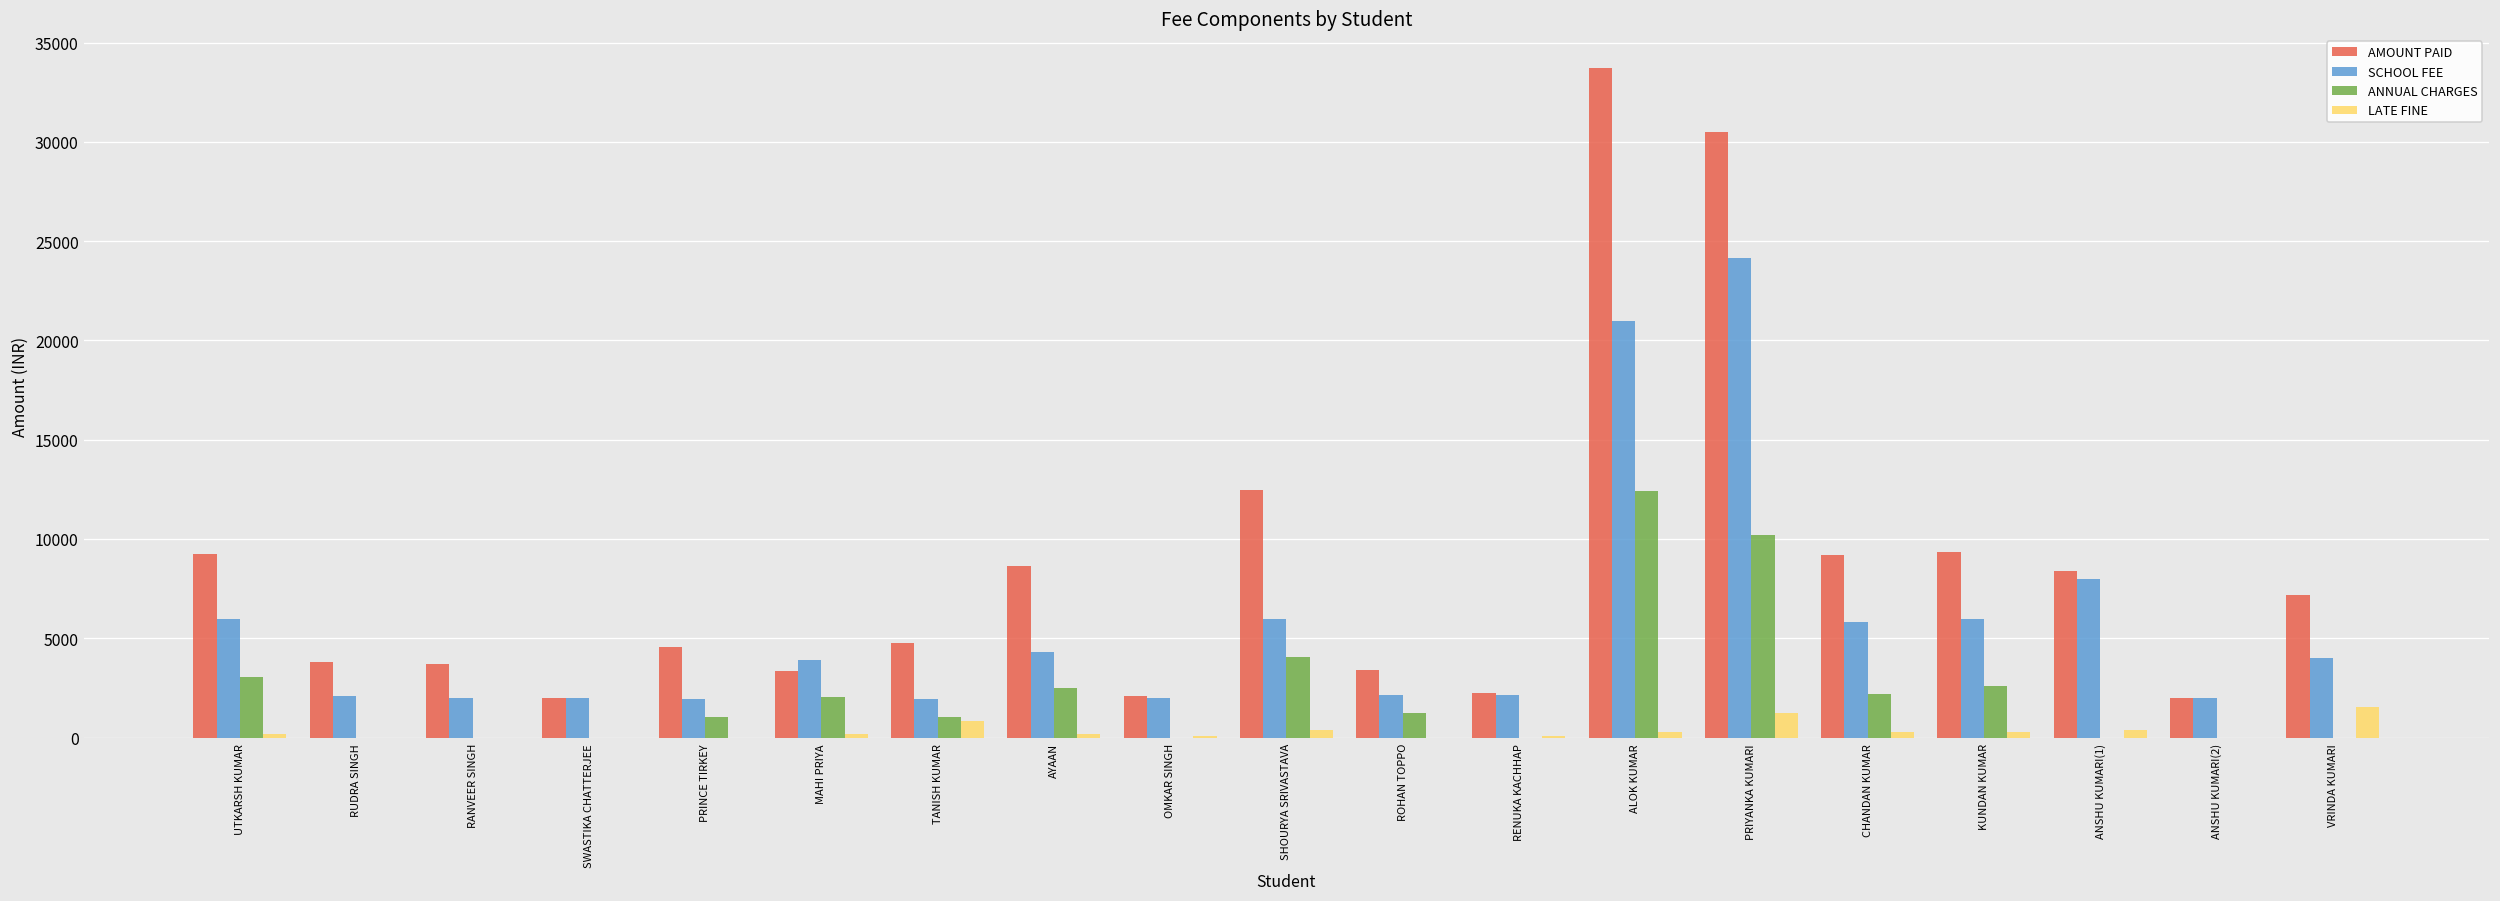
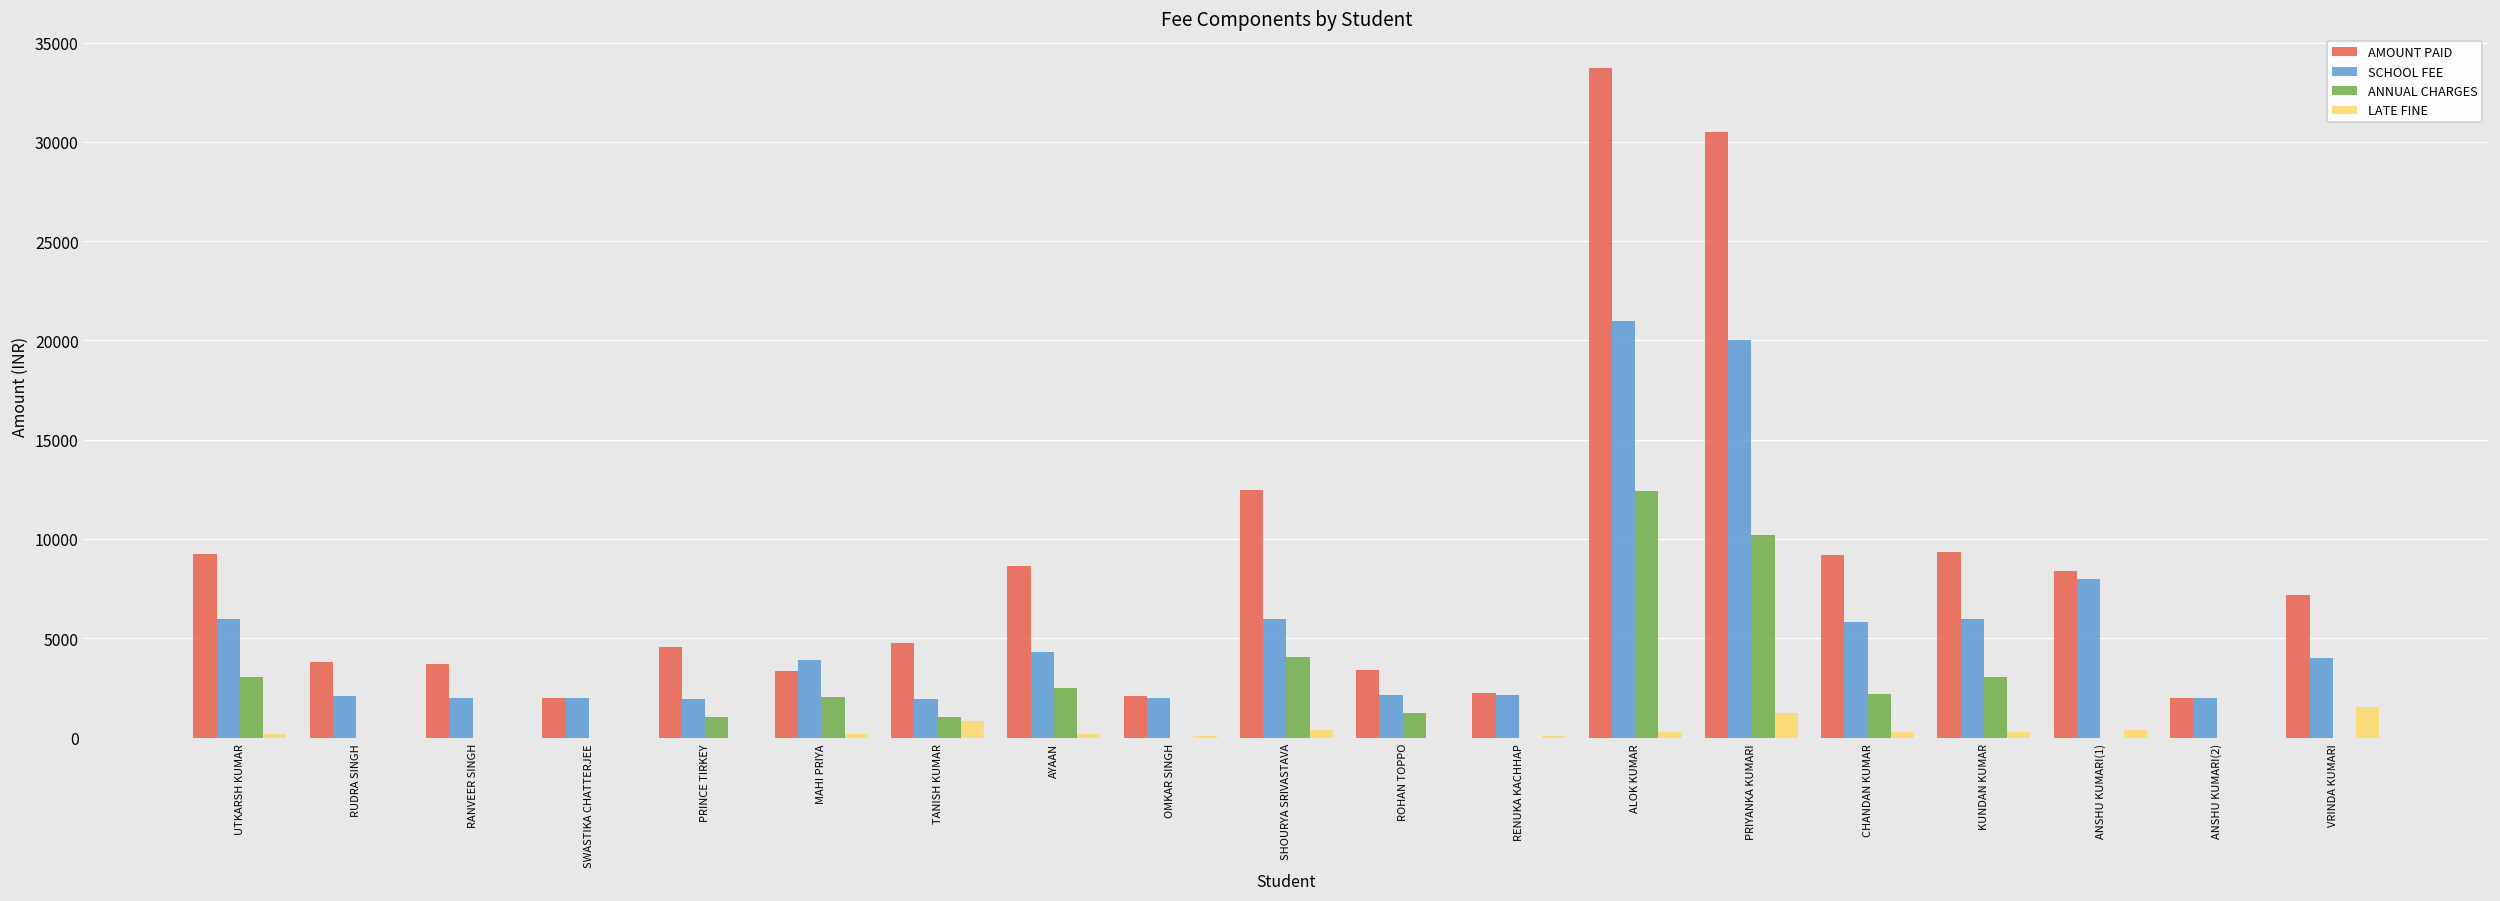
  {
    "AMOUNT PAID": {
      "UTKARSH KUMAR": 9300,
      "RUDRA SINGH": 3800,
      "RANVEER SINGH": 3700,
      "SWASTIKA CHATTERJEE": 2000,
      "PRINCE TIRKEY": 4600,
      "MAHI PRIYA": 3300,
      "TANISH KUMAR": 4800,
      "AYAAN": 8600,
      "OMKAR SINGH": 2100,
      "SHOURYA SRIVASTAVA": 12500,
      "ROHAN TOPPO": 3400,
      "RENUKA KACHHAP": 2300,
      "ALOK KUMAR": 33700,
      "PRIYANKA KUMARI": 30500,
      "CHANDAN KUMAR": 9200,
      "KUNDAN KUMAR": 9400,
      "ANSHU KUMARI(1)": 8400,
      "ANSHU KUMARI(2)": 2000,
      "VRINDA KUMARI": 7200
    },
    "SCHOOL FEE": {
      "UTKARSH KUMAR": 6000,
      "RUDRA SINGH": 2100,
      "RANVEER SINGH": 2000,
      "SWASTIKA CHATTERJEE": 2000,
      "PRINCE TIRKEY": 2000,
      "MAHI PRIYA": 3900,
      "TANISH KUMAR": 2000,
      "AYAAN": 4300,
      "OMKAR SINGH": 2000,
      "SHOURYA SRIVASTAVA": 6000,
      "ROHAN TOPPO": 2200,
      "RENUKA KACHHAP": 2200,
      "ALOK KUMAR": 21000,
-     "PRIYANKA KUMARI": 24200,
+     "PRIYANKA KUMARI": 20000,
      "CHANDAN KUMAR": 5900,
      "KUNDAN KUMAR": 6000,
      "ANSHU KUMARI(1)": 8000,
      "ANSHU KUMARI(2)": 2000,
      "VRINDA KUMARI": 4000
    },
    "ANNUAL CHARGES": {
      "UTKARSH KUMAR": 3100,
      "RUDRA SINGH": 0,
      "RANVEER SINGH": 0,
      "SWASTIKA CHATTERJEE": 0,
      "PRINCE TIRKEY": 1000,
      "MAHI PRIYA": 2000,
      "TANISH KUMAR": 1000,
      "AYAAN": 2500,
      "OMKAR SINGH": 0,
      "SHOURYA SRIVASTAVA": 4100,
      "ROHAN TOPPO": 1200,
      "RENUKA KACHHAP": 0,
      "ALOK KUMAR": 12400,
      "PRIYANKA KUMARI": 10200,
      "CHANDAN KUMAR": 2200,
-     "KUNDAN KUMAR": 2600,
+     "KUNDAN KUMAR": 3100,
      "ANSHU KUMARI(1)": 0,
      "ANSHU KUMARI(2)": 0,
      "VRINDA KUMARI": 0
    },
    "LATE FINE": {
      "UTKARSH KUMAR": 200,
      "RUDRA SINGH": 0,
      "RANVEER SINGH": 0,
      "SWASTIKA CHATTERJEE": 0,
      "PRINCE TIRKEY": 0,
      "MAHI PRIYA": 200,
      "TANISH KUMAR": 800,
      "AYAAN": 200,
      "SHOURYA SRIVASTAVA": 400,
      "ROHAN TOPPO": 0,
      "ALOK KUMAR": 300,
      "PRIYANKA KUMARI": 1200,
      "CHANDAN KUMAR": 300,
      "KUNDAN KUMAR": 300,
      "ANSHU KUMARI(1)": 400,
      "ANSHU KUMARI(2)": 0,
      "VRINDA KUMARI": 1500
    }
  }
